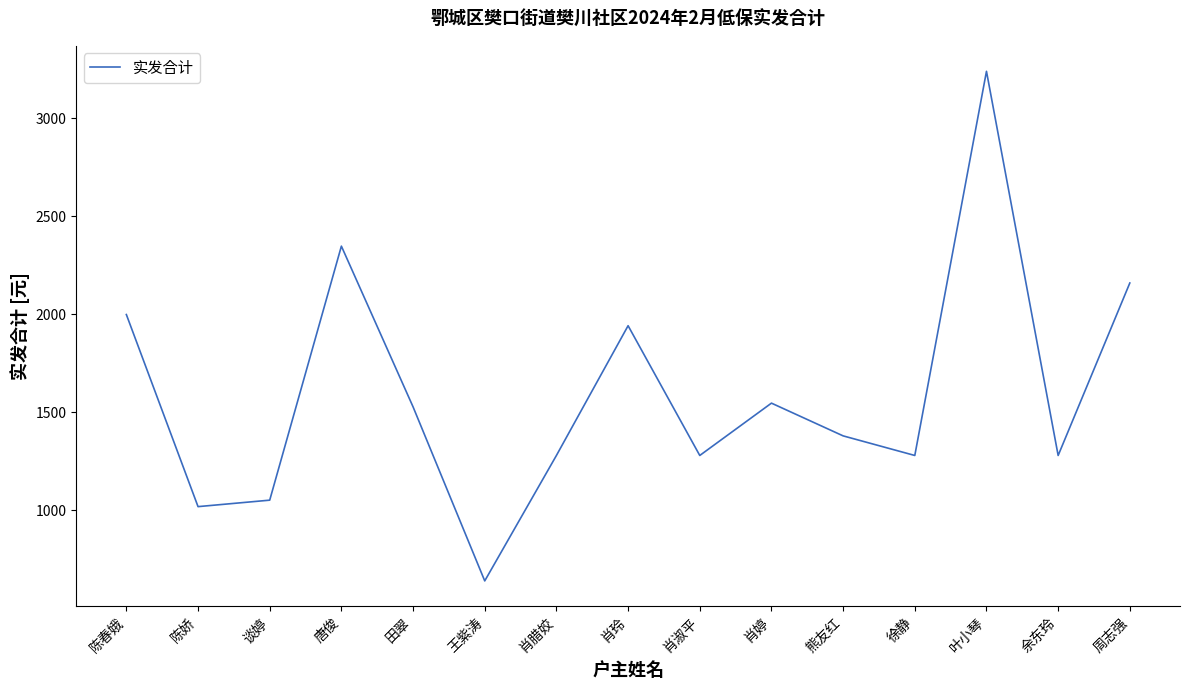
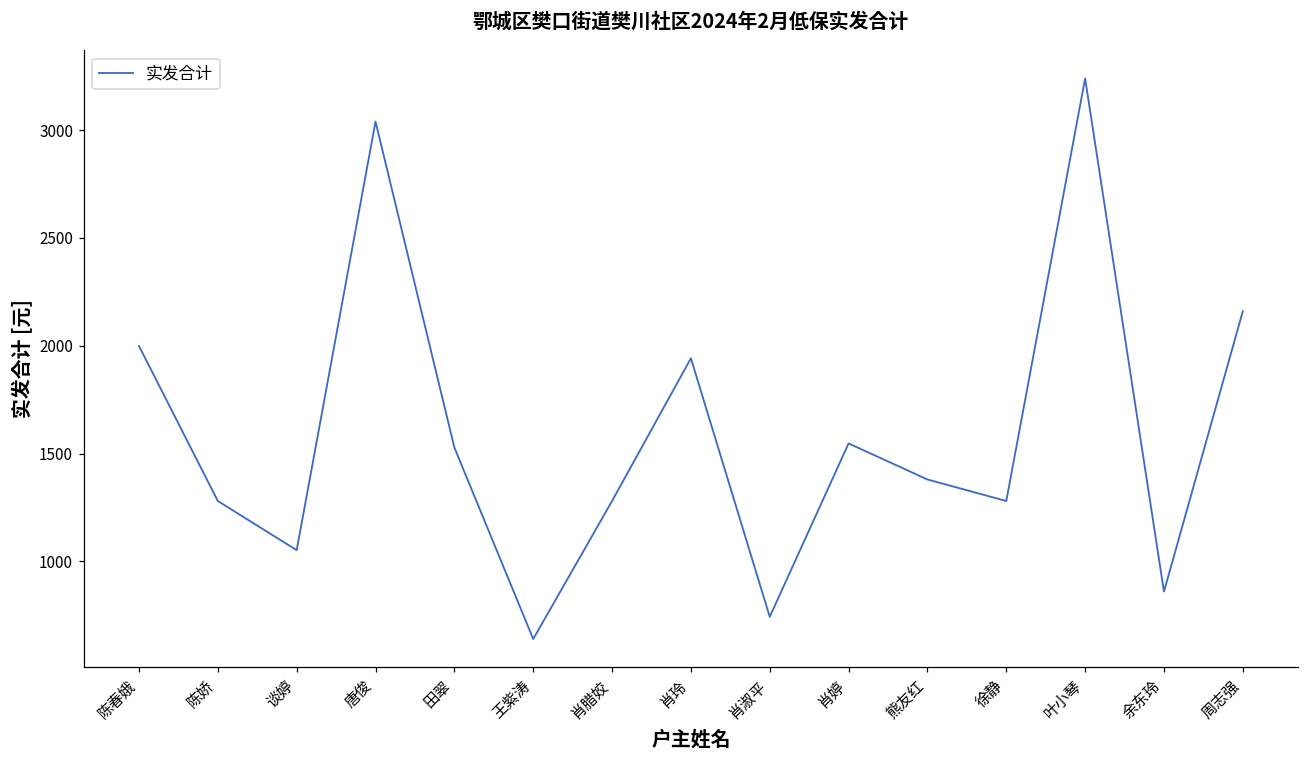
  {
    "陈春娥": 2000,
-   "陈娇": 1020,
+   "陈娇": 1280,
    "谈婷": 1050,
-   "唐俊": 2350,
+   "唐俊": 3040,
    "田翠": 1530,
    "王紫涛": 640,
    "肖腊姣": 1280,
    "肖玲": 1940,
-   "肖淑平": 1280,
+   "肖淑平": 740,
    "肖婷": 1550,
    "熊友红": 1380,
    "徐静": 1280,
    "叶小琴": 3240,
-   "余东玲": 1280,
+   "余东玲": 860,
    "周志强": 2160
  }
